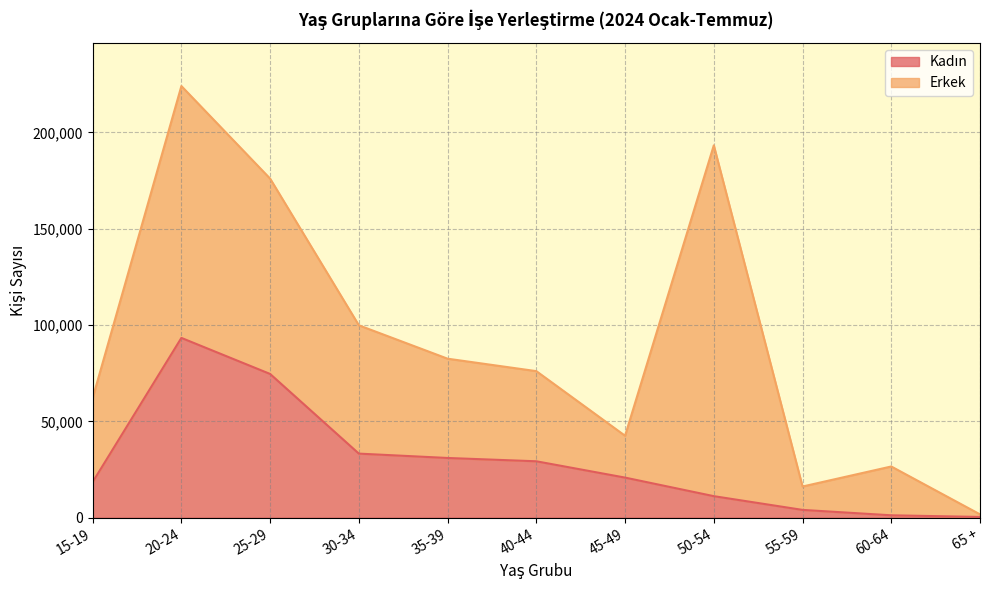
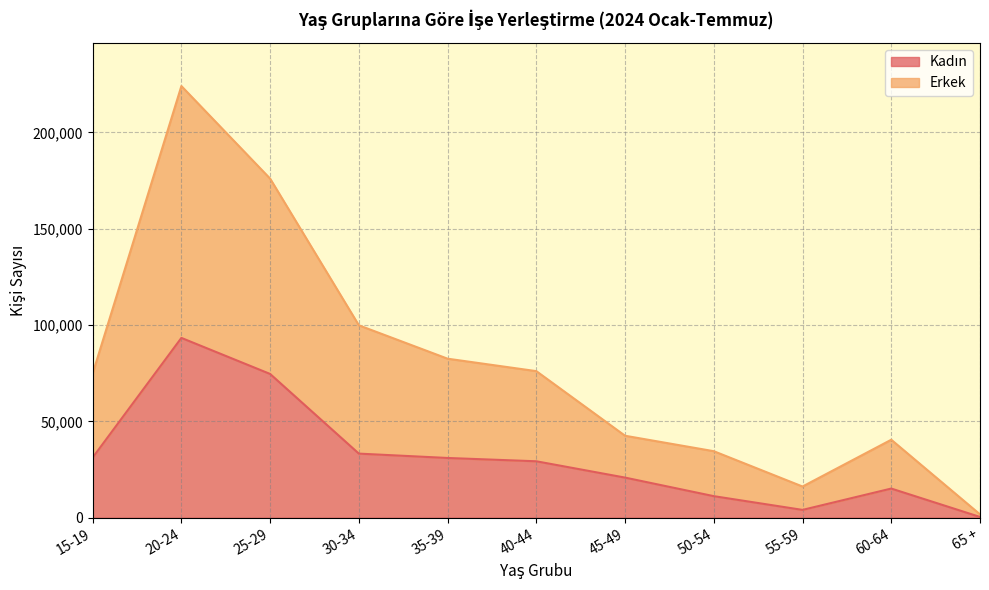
  {
    "Kadın": {
-     "15-19": "19,000",
+     "15-19": "31,000",
      "20-24": "93,000",
      "25-29": "75,000",
      "30-34": "33,000",
      "35-39": "31,000",
      "40-44": "29,000",
      "45-49": "21,000",
      "50-54": "11,000",
      "55-59": "4,000",
-     "60-64": "1,000",
+     "60-64": "15,000",
      "65 +": "0"
    },
    "Erkek": {
      "15-19": "44,000",
      "20-24": "131,000",
      "25-29": "101,000",
      "30-34": "67,000",
      "35-39": "52,000",
      "40-44": "47,000",
      "45-49": "22,000",
-     "50-54": "182,000",
+     "50-54": "23,000",
      "55-59": "12,000",
      "60-64": "25,000",
      "65 +": "1,000"
    }
  }
